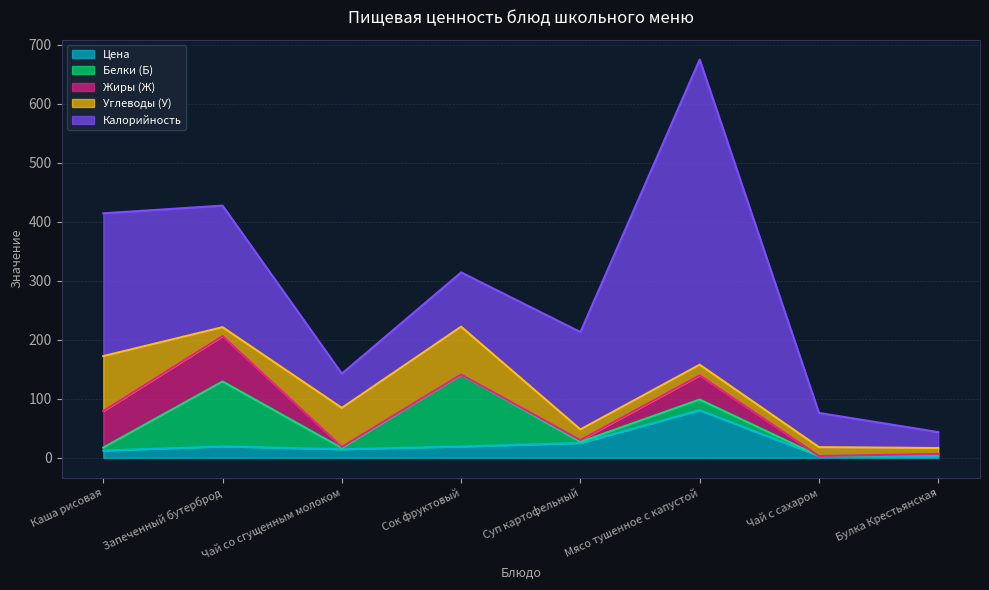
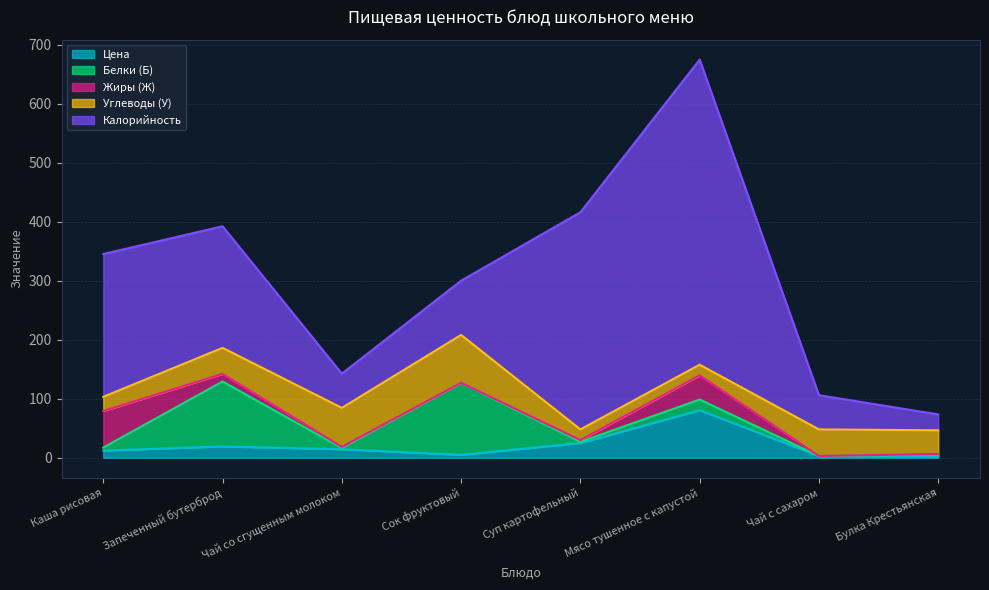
  {
    "Цена": {
      "Каша рисовая": 10,
      "Запеченный бутерброд": 20,
-     "Сок фруктовый": 20,
+     "Сок фруктовый": 10,
      "Мясо тушенное с капустой": 80
    },
    "Белки (Б)": {
      "Каша рисовая": 10,
      "Запеченный бутерброд": 110,
      "Мясо тушенное с капустой": 20
    },
    "Жиры (Ж)": {
      "Каша рисовая": 60,
-     "Запеченный бутерброд": 80,
+     "Запеченный бутерброд": 10,
      "Мясо тушенное с капустой": 40
    },
    "Углеводы (У)": {
-     "Каша рисовая": 90,
-     "Запеченный бутерброд": 20,
+     "Каша рисовая": 20,
+     "Запеченный бутерброд": 40,
      "Чай со сгущенным молоком": 70,
      "Сок фруктовый": 80,
      "Суп картофельный": 20,
      "Мясо тушенное с капустой": 20,
-     "Чай с сахаром": 20,
-     "Булка Крестьянская": 10
+     "Чай с сахаром": 50,
+     "Булка Крестьянская": 40
    },
    "Калорийность": {
      "Каша рисовая": 240,
      "Запеченный бутерброд": 210,
      "Чай со сгущенным молоком": 60,
      "Сок фруктовый": 90,
-     "Суп картофельный": 170,
+     "Суп картофельный": 370,
      "Мясо тушенное с капустой": 520,
      "Чай с сахаром": 60,
      "Булка Крестьянская": 30
    }
  }
